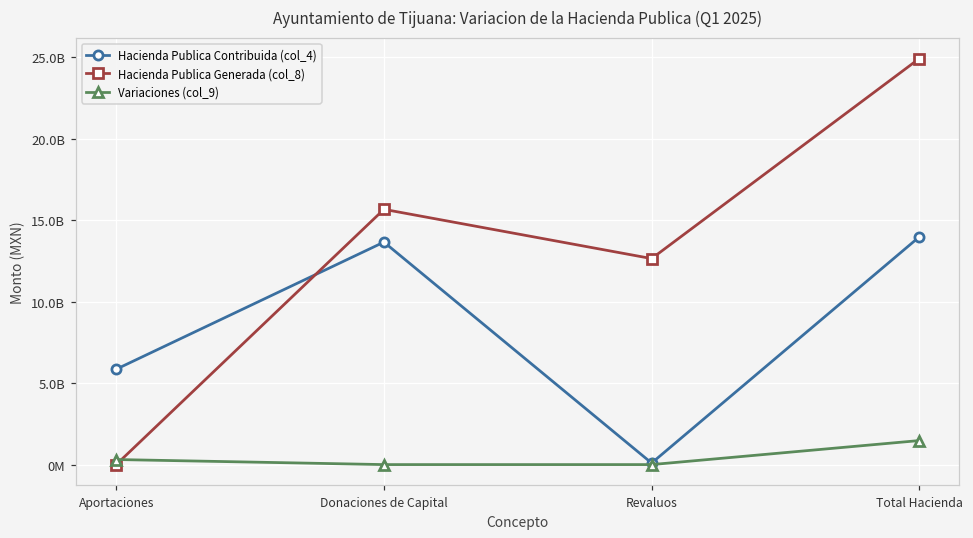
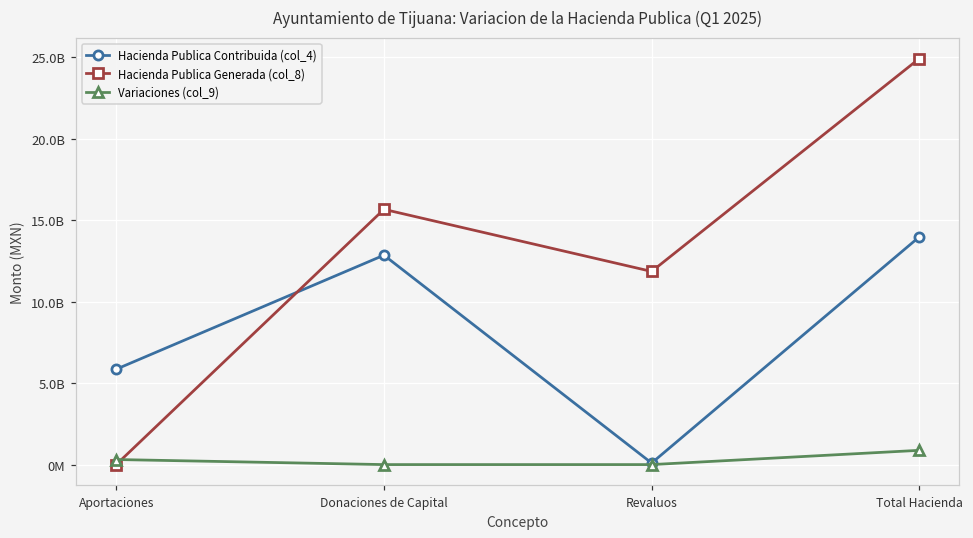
  {
    "Hacienda Publica Contribuida (col_4)": {
      "Aportaciones": 5900000000,
-     "Donaciones de Capital": 13700000000,
+     "Donaciones de Capital": 12900000000,
      "Total Hacienda": 14000000000
    },
    "Hacienda Publica Generada (col_8)": {
      "Aportaciones": 0,
      "Donaciones de Capital": 15700000000,
-     "Revaluos": 12600000000,
+     "Revaluos": 11900000000,
      "Total Hacienda": 24900000000
    },
    "Variaciones (col_9)": {
      "Aportaciones": 300000000,
      "Donaciones de Capital": 0,
-     "Total Hacienda": 1500000000
+     "Total Hacienda": 900000000
    }
  }
